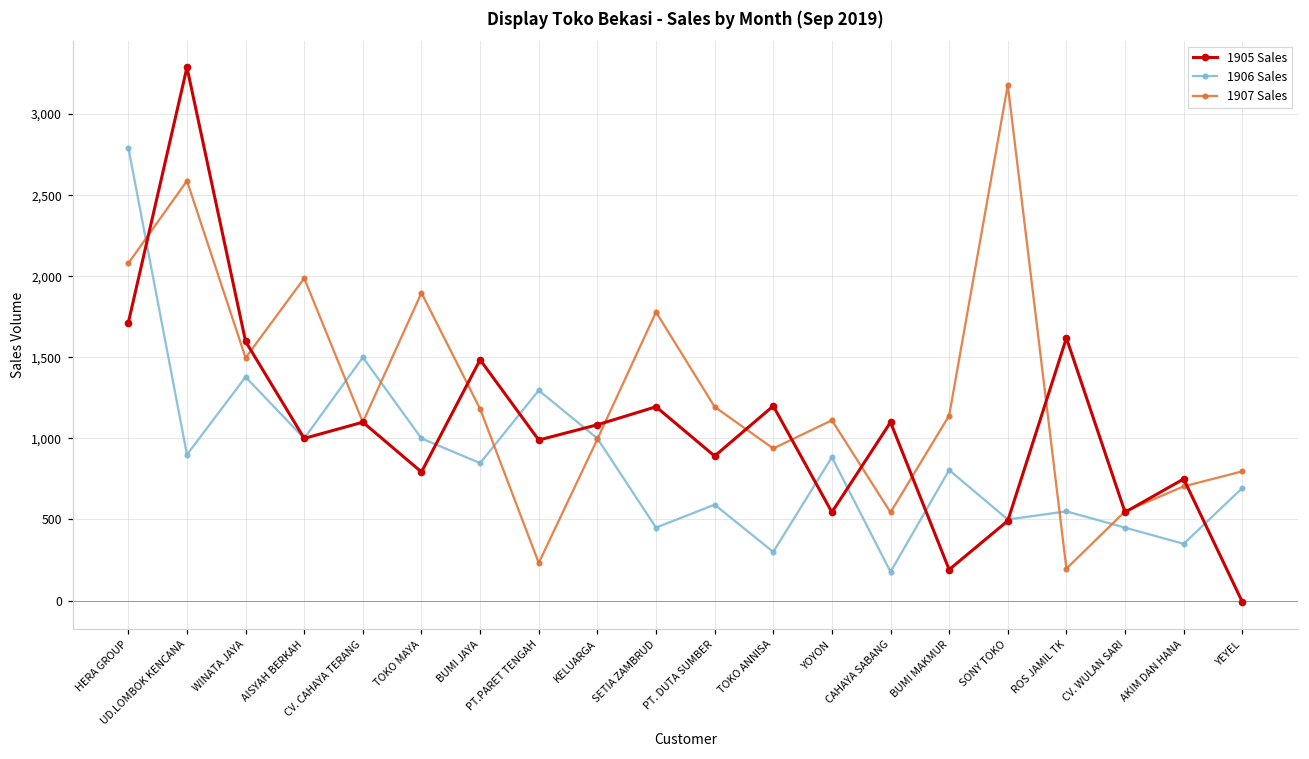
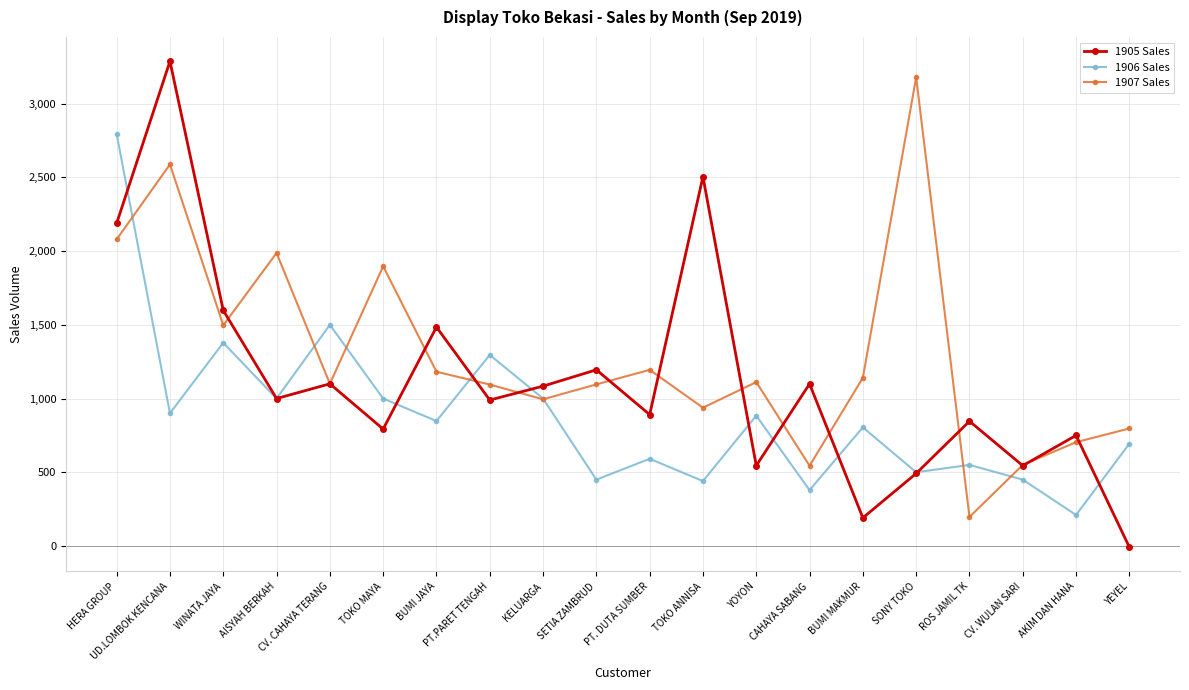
  {
    "1905 Sales": {
-     "HERA GROUP": "1,710",
+     "HERA GROUP": "2,190",
      "UD.LOMBOK KENCANA": "3,290",
      "WINATA JAYA": "1,600",
      "TOKO MAYA": "790",
      "BUMI JAYA": "1,480",
      "PT.PARET TENGAH": "990",
      "KELUARGA": "1,080",
      "SETIA ZAMBRUD": "1,200",
      "PT. DUTA SUMBER": "890",
-     "TOKO ANNISA": "1,200",
+     "TOKO ANNISA": "2,510",
      "YOYON": "550",
      "CAHAYA SABANG": "1,100",
      "BUMI MAKMUR": "190",
-     "ROS JAMIL TK": "1,620",
+     "ROS JAMIL TK": "850",
      "AKIM DAN HANA": "750",
      "YEYEL": "-10"
    },
    "1906 Sales": {
      "HERA GROUP": "2,790",
      "UD.LOMBOK KENCANA": "900",
      "WINATA JAYA": "1,380",
      "CV. CAHAYA TERANG": "1,500",
      "TOKO MAYA": "1,000",
      "BUMI JAYA": "850",
      "PT.PARET TENGAH": "1,300",
      "SETIA ZAMBRUD": "450",
      "PT. DUTA SUMBER": "590",
-     "TOKO ANNISA": "300",
+     "TOKO ANNISA": "440",
      "YOYON": "880",
-     "CAHAYA SABANG": "180",
+     "CAHAYA SABANG": "380",
      "BUMI MAKMUR": "800",
      "ROS JAMIL TK": "550",
      "CV. WULAN SARI": "450",
-     "AKIM DAN HANA": "350",
+     "AKIM DAN HANA": "210",
      "YEYEL": "690"
    },
    "1907 Sales": {
      "HERA GROUP": "2,080",
      "UD.LOMBOK KENCANA": "2,590",
      "WINATA JAYA": "1,500",
      "AISYAH BERKAH": "1,990",
      "TOKO MAYA": "1,900",
      "BUMI JAYA": "1,180",
-     "PT.PARET TENGAH": "230",
-     "SETIA ZAMBRUD": "1,780",
+     "PT.PARET TENGAH": "1,100",
+     "SETIA ZAMBRUD": "1,100",
      "PT. DUTA SUMBER": "1,190",
      "TOKO ANNISA": "940",
      "YOYON": "1,110",
      "CAHAYA SABANG": "540",
      "BUMI MAKMUR": "1,140",
      "SONY TOKO": "3,180",
      "ROS JAMIL TK": "200",
      "AKIM DAN HANA": "700",
      "YEYEL": "800"
    }
  }
